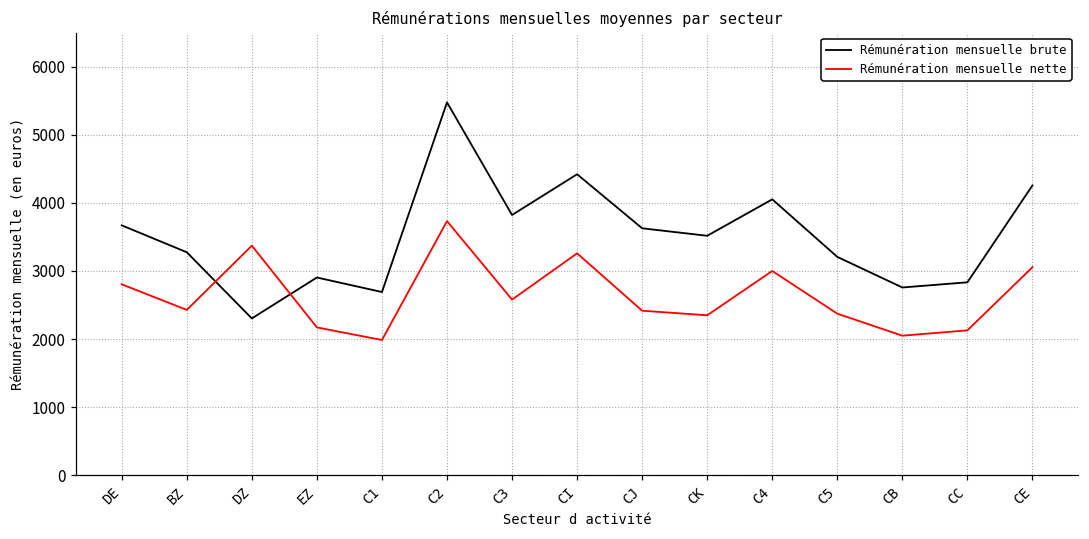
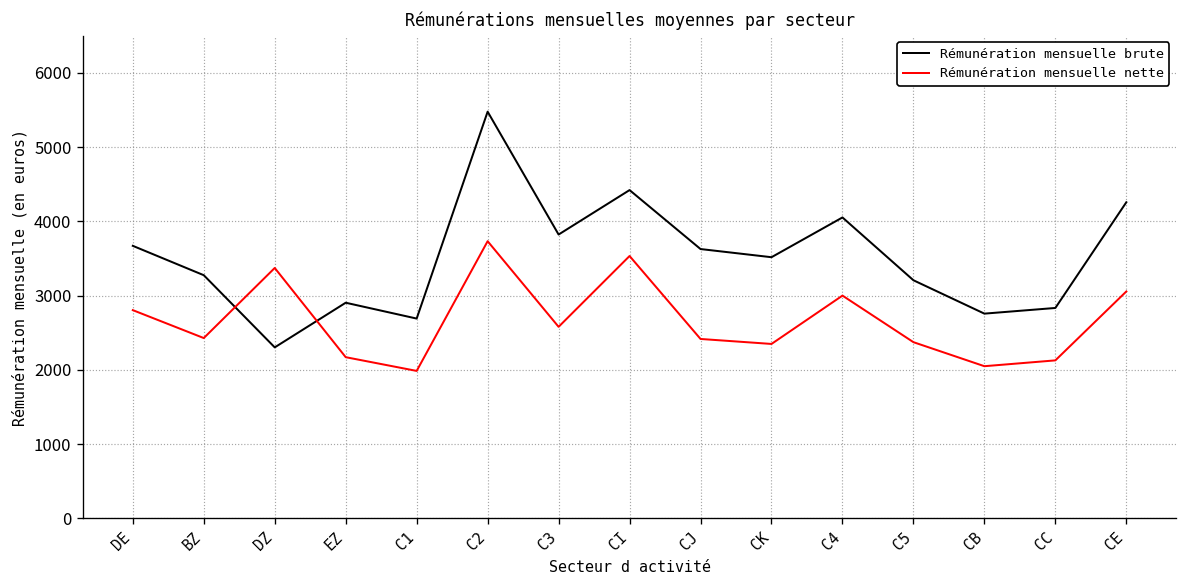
  {
    "Rémunération mensuelle brute": {
      "DE": 3700,
      "BZ": 3300,
      "DZ": 2300,
      "EZ": 2900,
      "C1": 2700,
      "C2": 5500,
      "C3": 3800,
      "CI": 4400,
      "CJ": 3600,
      "CK": 3500,
      "C4": 4100,
      "C5": 3200,
      "CB": 2800,
      "CC": 2800,
      "CE": 4300
    },
    "Rémunération mensuelle nette": {
      "DE": 2800,
      "BZ": 2400,
      "DZ": 3400,
      "EZ": 2200,
      "C1": 2000,
      "C2": 3700,
      "C3": 2600,
-     "CI": 3300,
+     "CI": 3500,
      "CJ": 2400,
      "CK": 2300,
      "C4": 3000,
      "C5": 2400,
      "CB": 2000,
      "CC": 2100,
      "CE": 3100
    }
  }
